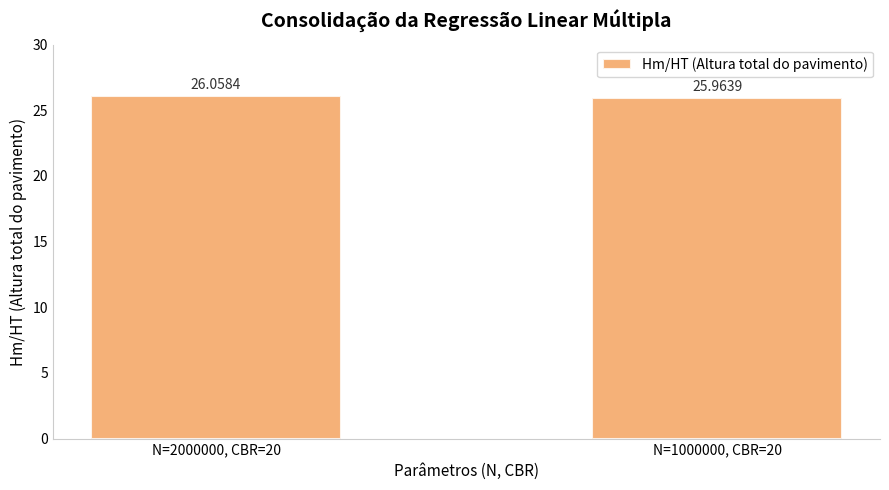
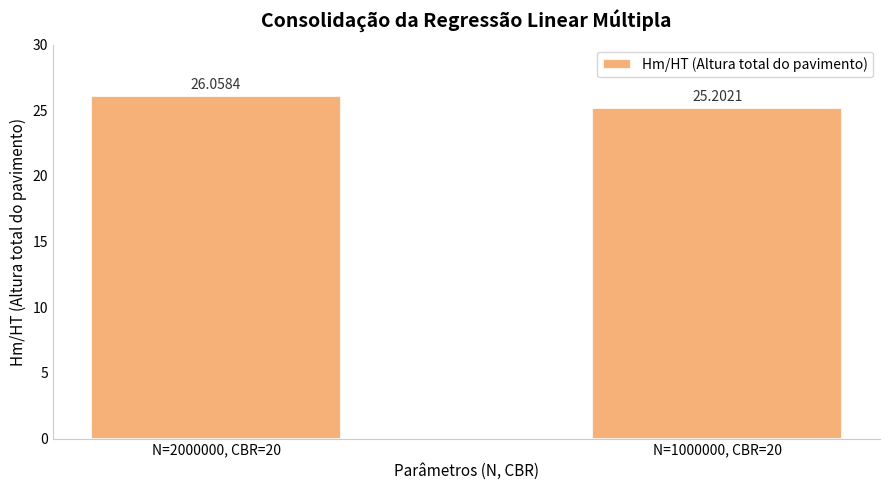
  {
    "N=2000000, CBR=20": 26.0584,
-   "N=1000000, CBR=20": 25.9639
+   "N=1000000, CBR=20": 25.2021
  }
